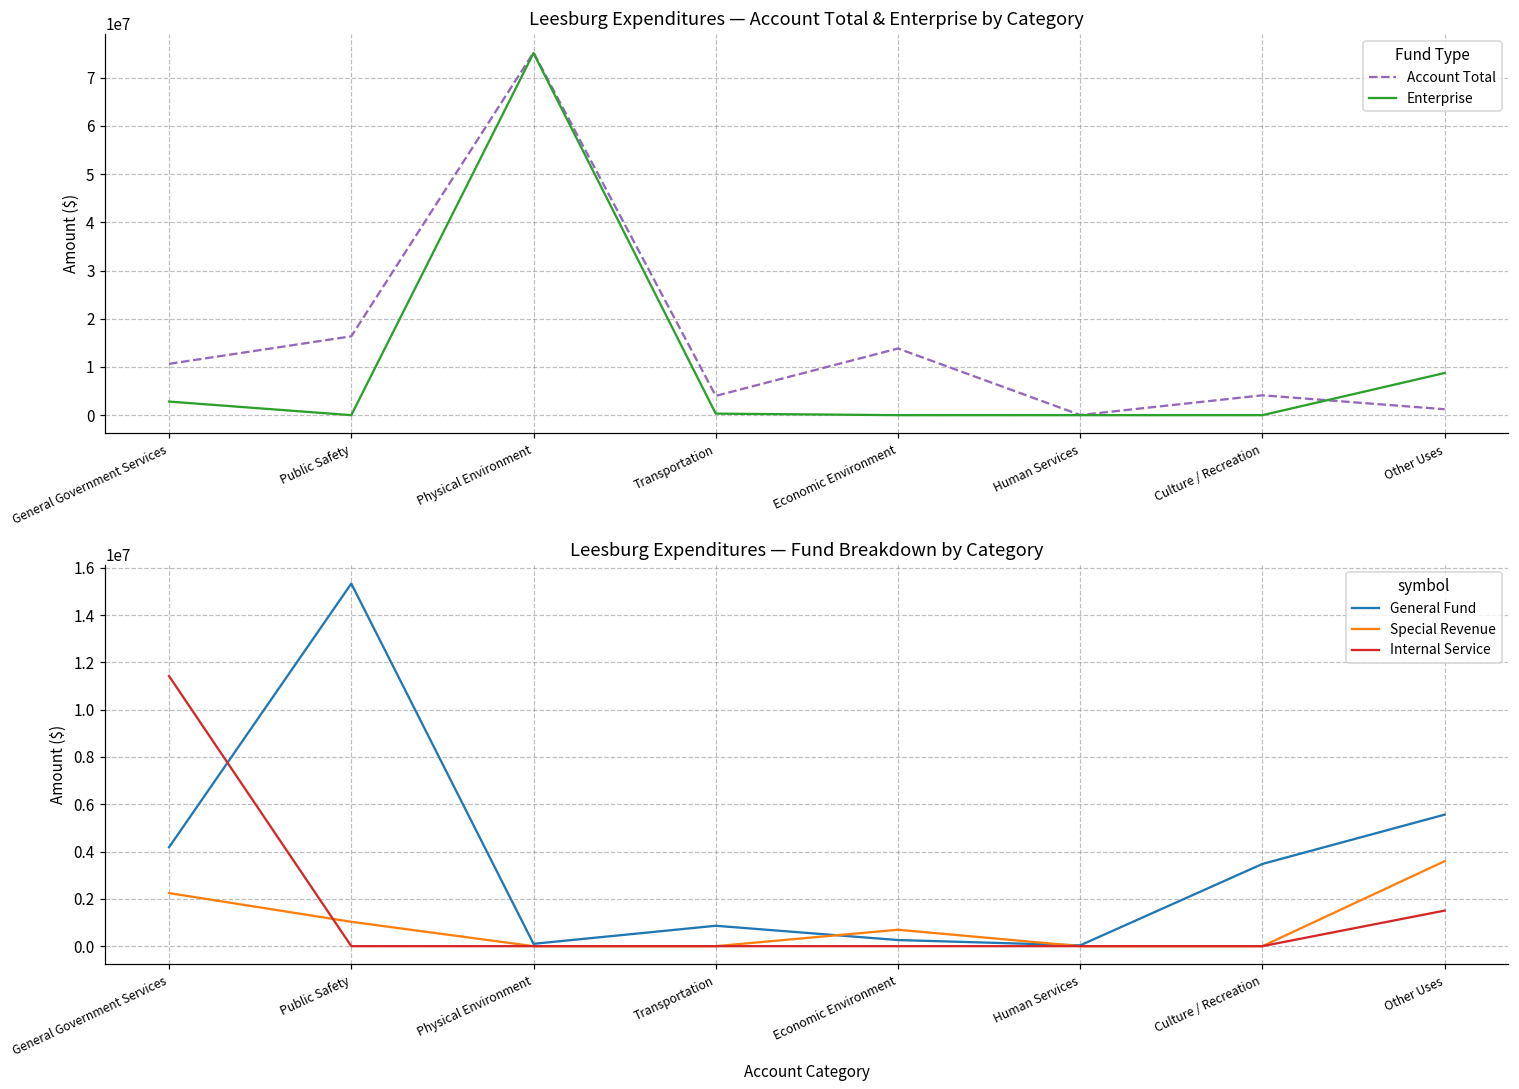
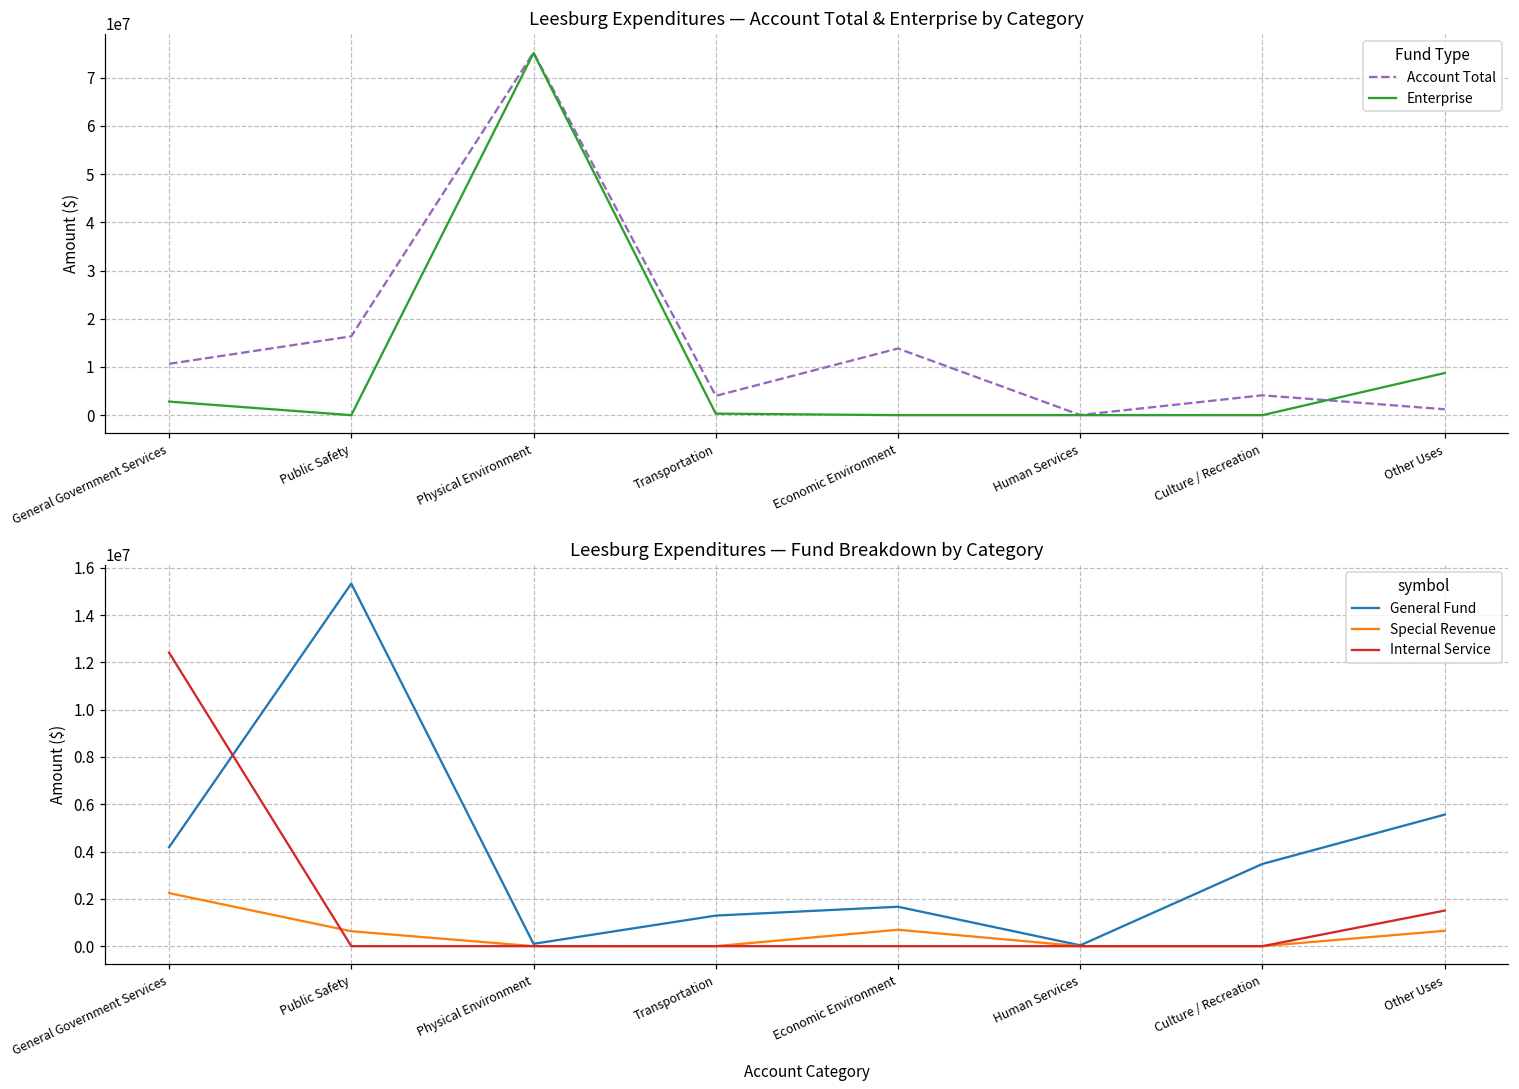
  {
    "Leesburg Expenditures — Account Total & Enterprise by Category": {
      "Account Total": {
        "General Government Services": 11000000,
        "Public Safety": 16000000,
        "Transportation": 4000000,
        "Economic Environment": 14000000,
        "Culture / Recreation": 4000000,
        "Other Uses": 1000000
      },
      "Enterprise": {
        "General Government Services": 3000000,
        "Public Safety": 0,
        "Transportation": 0,
        "Economic Environment": 0,
        "Culture / Recreation": 0,
        "Other Uses": 9000000
      }
    },
    "Leesburg Expenditures — Fund Breakdown by Category": {
      "General Fund": {
        "General Government Services": 4200000,
        "Public Safety": 15300000,
-       "Transportation": 900000,
-       "Economic Environment": 300000,
+       "Transportation": 1300000,
+       "Economic Environment": 1700000,
        "Culture / Recreation": 3500000,
        "Other Uses": 5600000
      },
      "Special Revenue": {
        "General Government Services": 2200000,
-       "Public Safety": 1000000,
+       "Public Safety": 600000,
        "Economic Environment": 700000,
-       "Other Uses": 3600000
+       "Other Uses": 600000
      },
      "Internal Service": {
-       "General Government Services": 11400000,
+       "General Government Services": 12400000,
        "Public Safety": 0,
        "Economic Environment": 0,
        "Other Uses": 1500000
      }
    }
  }
